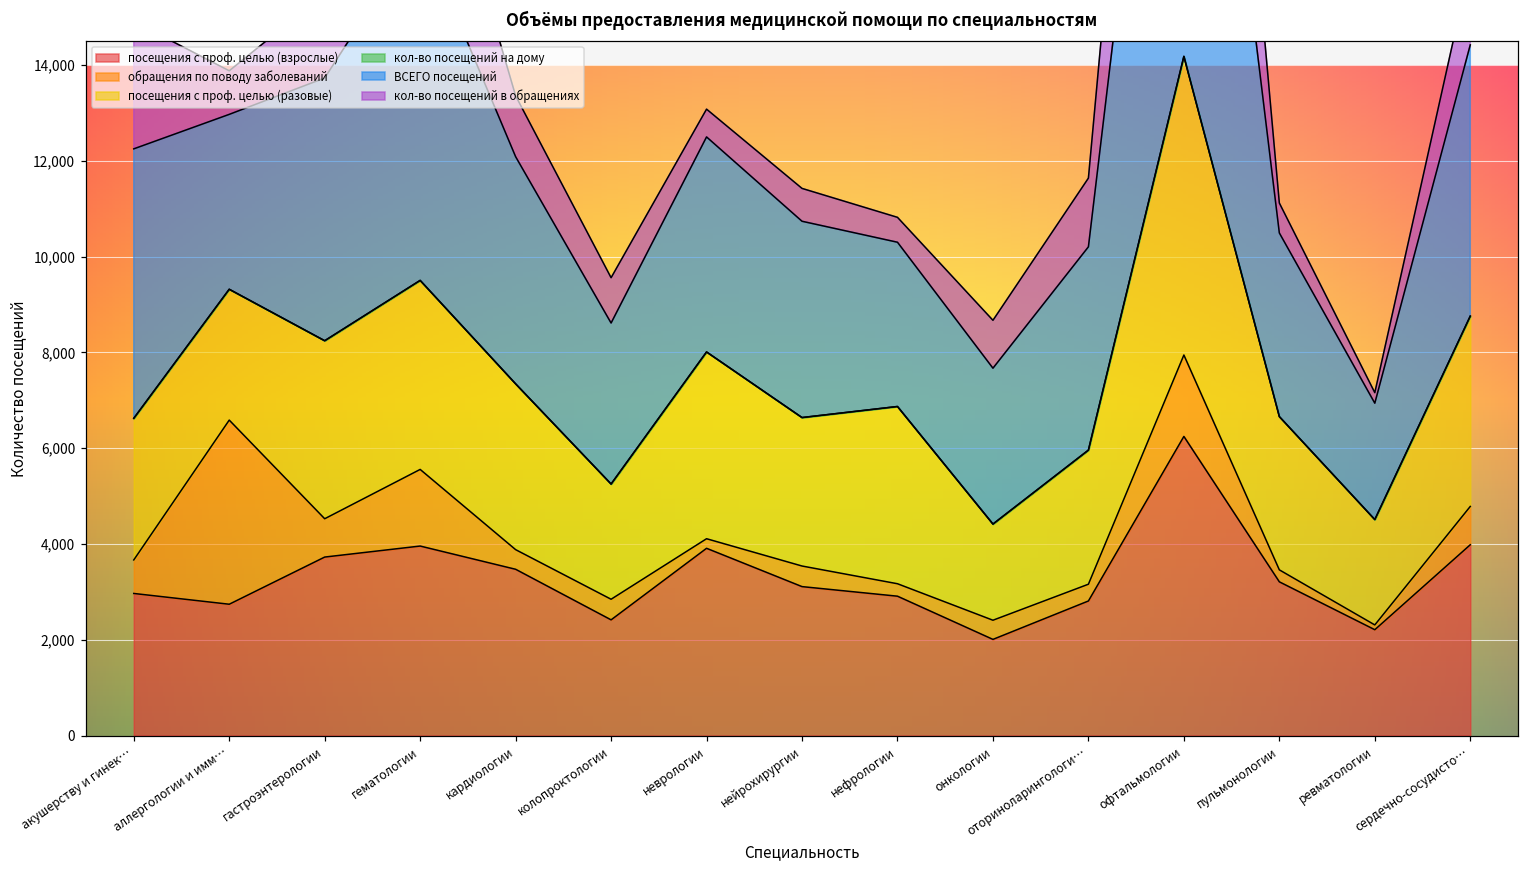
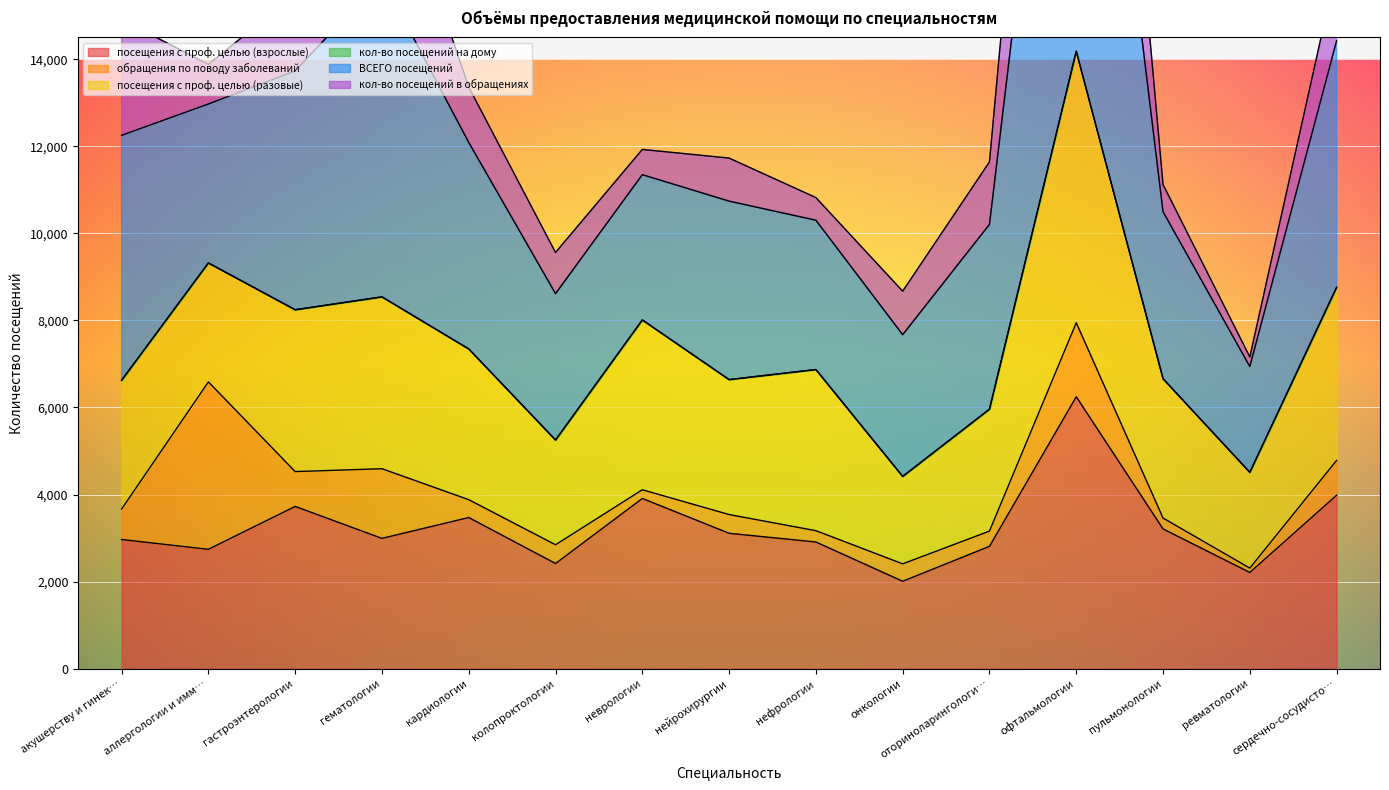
  {
    "посещения с проф. целью (взрослые)": {
      "акушерству и гинек…": "3,000",
      "аллергологии и имм…": "2,700",
      "гастроэнтерологии": "3,700",
-     "гематологии": "4,000",
+     "гематологии": "3,000",
      "кардиологии": "3,500",
      "колопроктологии": "2,400",
      "неврологии": "3,900",
      "нейрохирургии": "3,100",
      "нефрологии": "2,900",
      "онкологии": "2,000",
      "оториноларингологи…": "2,800",
      "офтальмологии": "6,200",
      "пульмонологии": "3,200",
      "ревматологии": "2,200",
      "сердечно-сосудисто…": "4,000"
    },
    "обращения по поводу заболеваний": {
      "акушерству и гинек…": "700",
      "аллергологии и имм…": "3,800",
      "гастроэнтерологии": "800",
      "гематологии": "1,600",
      "кардиологии": "400",
      "колопроктологии": "400",
      "неврологии": "200",
      "нейрохирургии": "400",
      "нефрологии": "300",
      "онкологии": "400",
      "оториноларингологи…": "400",
      "офтальмологии": "1,700",
      "пульмонологии": "300",
      "ревматологии": "100",
      "сердечно-сосудисто…": "800"
    },
    "ВСЕГО посещений": {
      "акушерству и гинек…": "5,600",
      "аллергологии и имм…": "3,700",
      "кардиологии": "4,700",
      "колопроктологии": "3,400",
-     "неврологии": "4,500",
+     "неврологии": "3,300",
      "нейрохирургии": "4,100",
      "нефрологии": "3,400",
      "онкологии": "3,300",
      "оториноларингологи…": "4,200",
      "пульмонологии": "3,800",
      "ревматологии": "2,400",
      "сердечно-сосудисто…": "5,700"
    },
    "кол-во посещений в обращениях": {
      "колопроктологии": "900",
      "неврологии": "600",
-     "нейрохирургии": "700",
+     "нейрохирургии": "1,000",
      "нефрологии": "500",
      "онкологии": "1,000",
      "оториноларингологи…": "1,400",
      "пульмонологии": "600",
      "ревматологии": "200"
    }
  }
